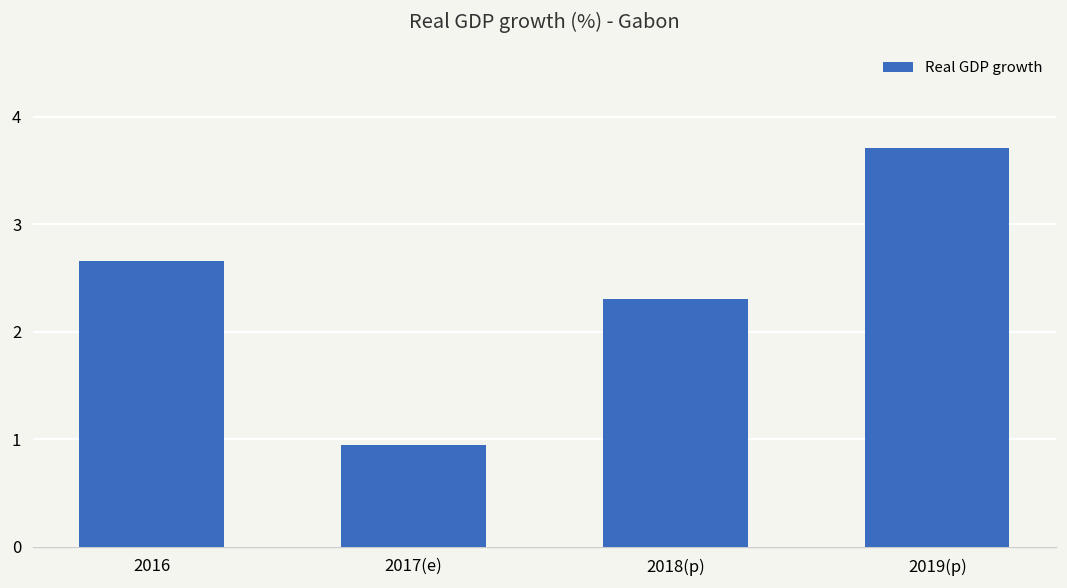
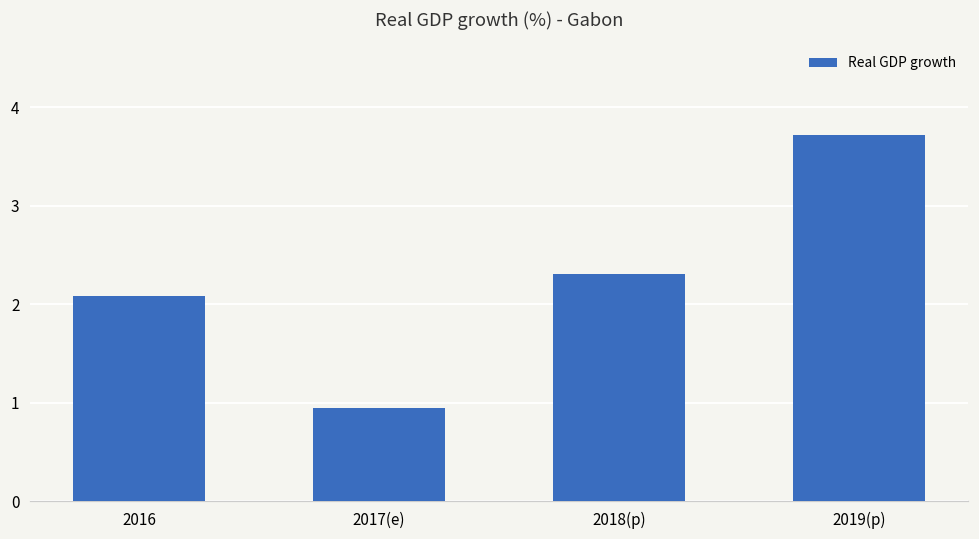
  {
-   "2016": 2.7,
+   "2016": 2.1,
    "2017(e)": 0.9,
    "2018(p)": 2.3,
    "2019(p)": 3.7
  }
